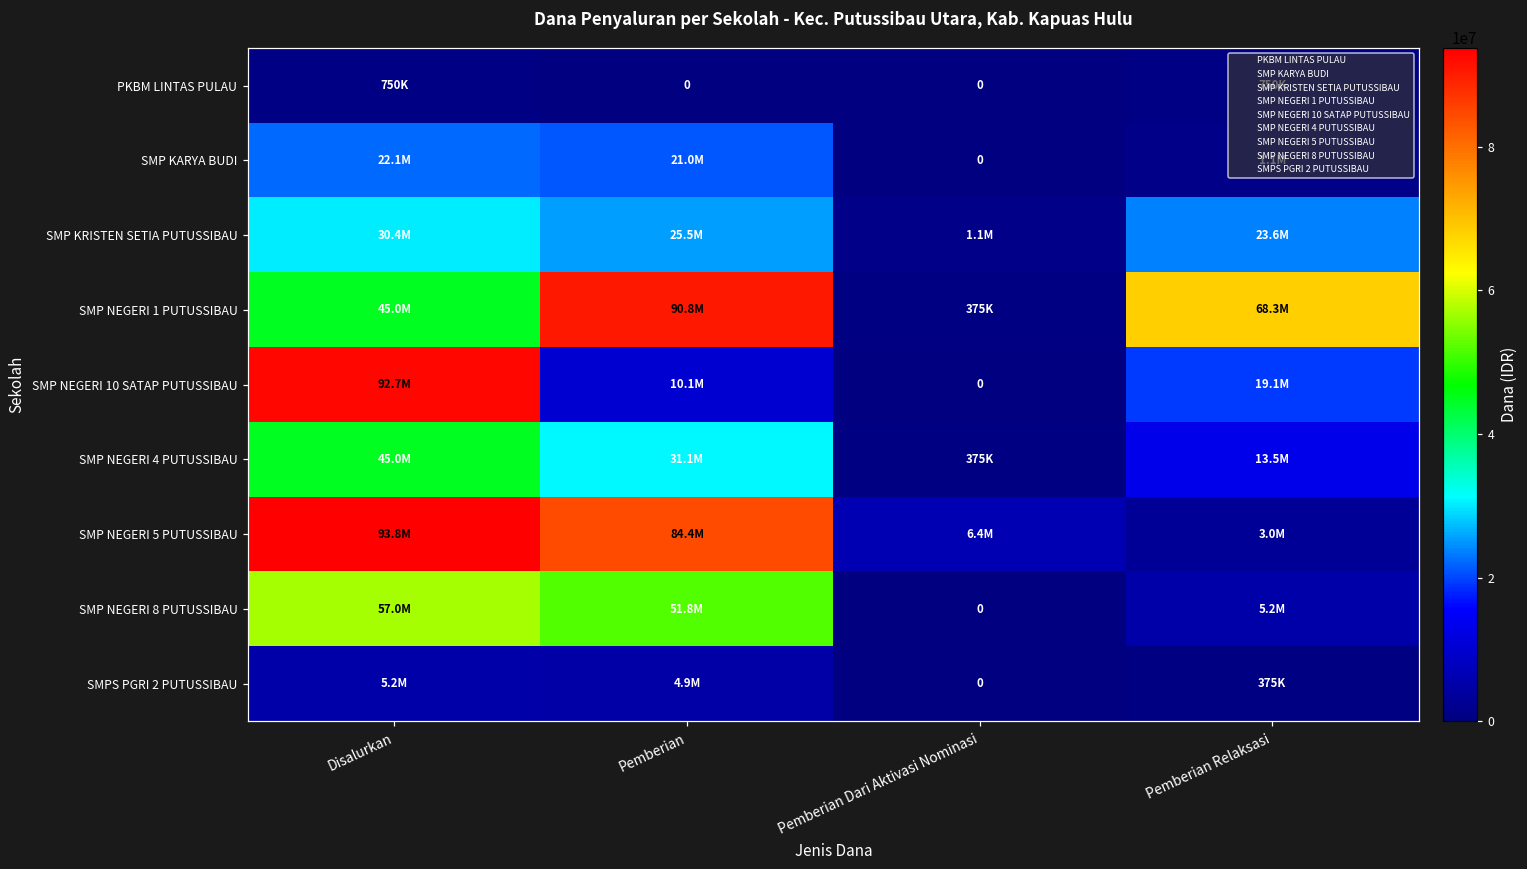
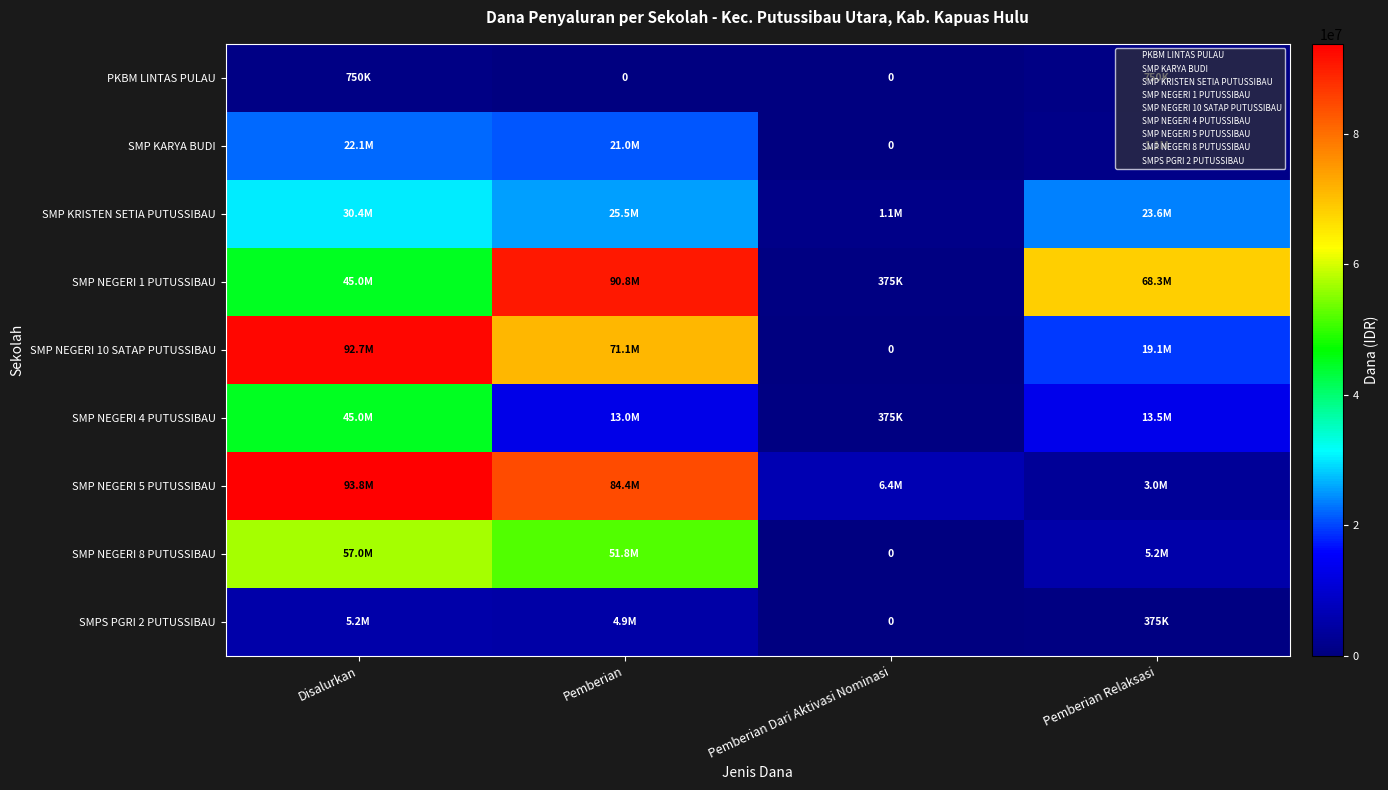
  {
    "PKBM LINTAS PULAU": {
      "Disalurkan": "750K",
      "Pemberian": "0",
      "Pemberian Dari Aktivasi Nominasi": "0"
    },
    "SMP KARYA BUDI": {
      "Disalurkan": "22.1M",
      "Pemberian": "21.0M",
      "Pemberian Dari Aktivasi Nominasi": "0"
    },
    "SMP KRISTEN SETIA PUTUSSIBAU": {
      "Disalurkan": "30.4M",
      "Pemberian": "25.5M",
      "Pemberian Dari Aktivasi Nominasi": "1.1M",
      "Pemberian Relaksasi": "23.6M"
    },
    "SMP NEGERI 1 PUTUSSIBAU": {
      "Disalurkan": "45.0M",
      "Pemberian": "90.8M",
      "Pemberian Dari Aktivasi Nominasi": "375K",
      "Pemberian Relaksasi": "68.3M"
    },
    "SMP NEGERI 10 SATAP PUTUSSIBAU": {
      "Disalurkan": "92.7M",
-     "Pemberian": "10.1M",
+     "Pemberian": "71.1M",
      "Pemberian Dari Aktivasi Nominasi": "0",
      "Pemberian Relaksasi": "19.1M"
    },
    "SMP NEGERI 4 PUTUSSIBAU": {
      "Disalurkan": "45.0M",
-     "Pemberian": "31.1M",
+     "Pemberian": "13.0M",
      "Pemberian Dari Aktivasi Nominasi": "375K",
      "Pemberian Relaksasi": "13.5M"
    },
    "SMP NEGERI 5 PUTUSSIBAU": {
      "Disalurkan": "93.8M",
      "Pemberian": "84.4M",
      "Pemberian Dari Aktivasi Nominasi": "6.4M",
      "Pemberian Relaksasi": "3.0M"
    },
    "SMP NEGERI 8 PUTUSSIBAU": {
      "Disalurkan": "57.0M",
      "Pemberian": "51.8M",
      "Pemberian Dari Aktivasi Nominasi": "0",
      "Pemberian Relaksasi": "5.2M"
    },
    "SMPS PGRI 2 PUTUSSIBAU": {
      "Disalurkan": "5.2M",
      "Pemberian": "4.9M",
      "Pemberian Dari Aktivasi Nominasi": "0",
      "Pemberian Relaksasi": "375K"
    }
  }
